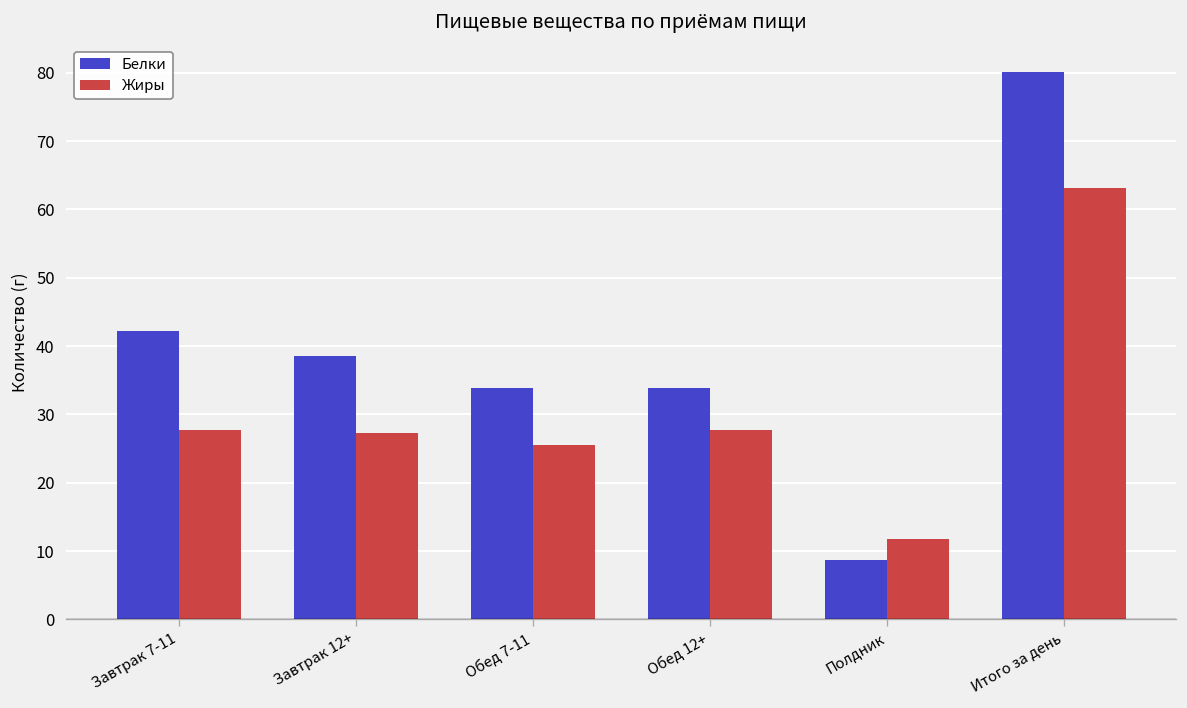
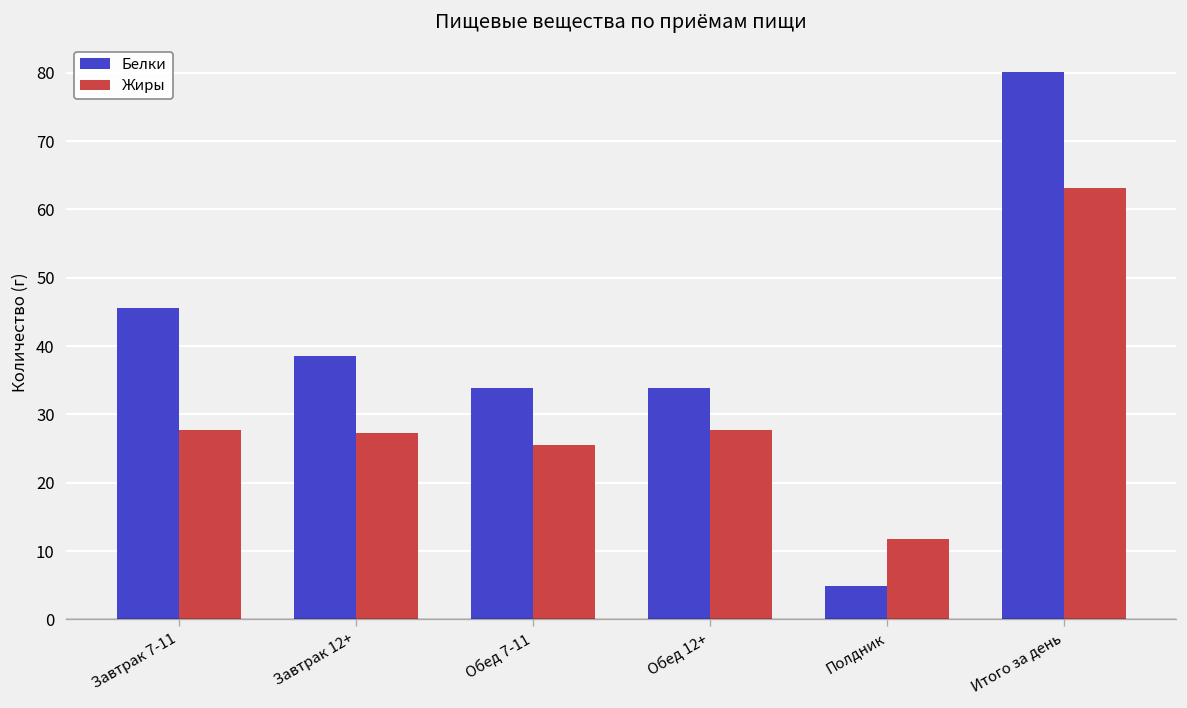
  {
    "Белки": {
-     "Завтрак 7-11": 42,
+     "Завтрак 7-11": 46,
      "Завтрак 12+": 38,
      "Обед 7-11": 34,
      "Обед 12+": 34,
-     "Полдник": 9,
+     "Полдник": 5,
      "Итого за день": 80
    },
    "Жиры": {
      "Завтрак 7-11": 28,
      "Завтрак 12+": 27,
      "Обед 7-11": 26,
      "Обед 12+": 28,
      "Полдник": 12,
      "Итого за день": 63
    }
  }
